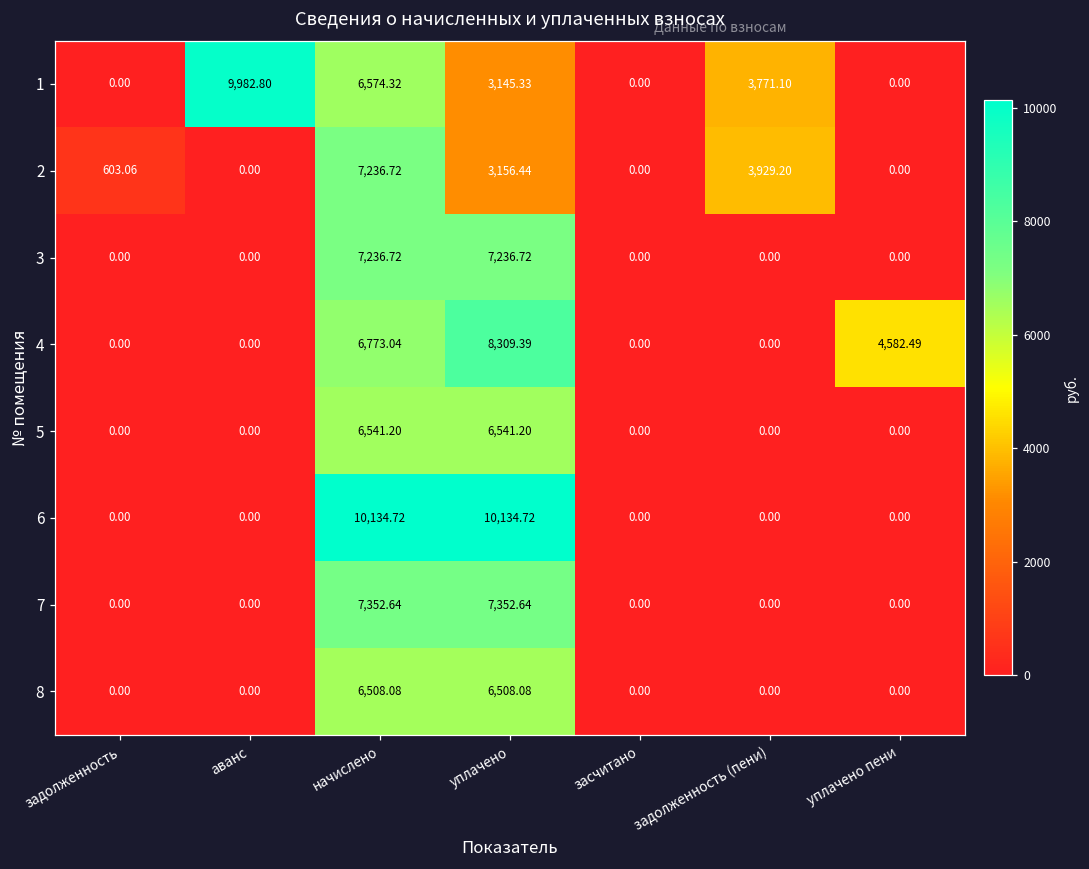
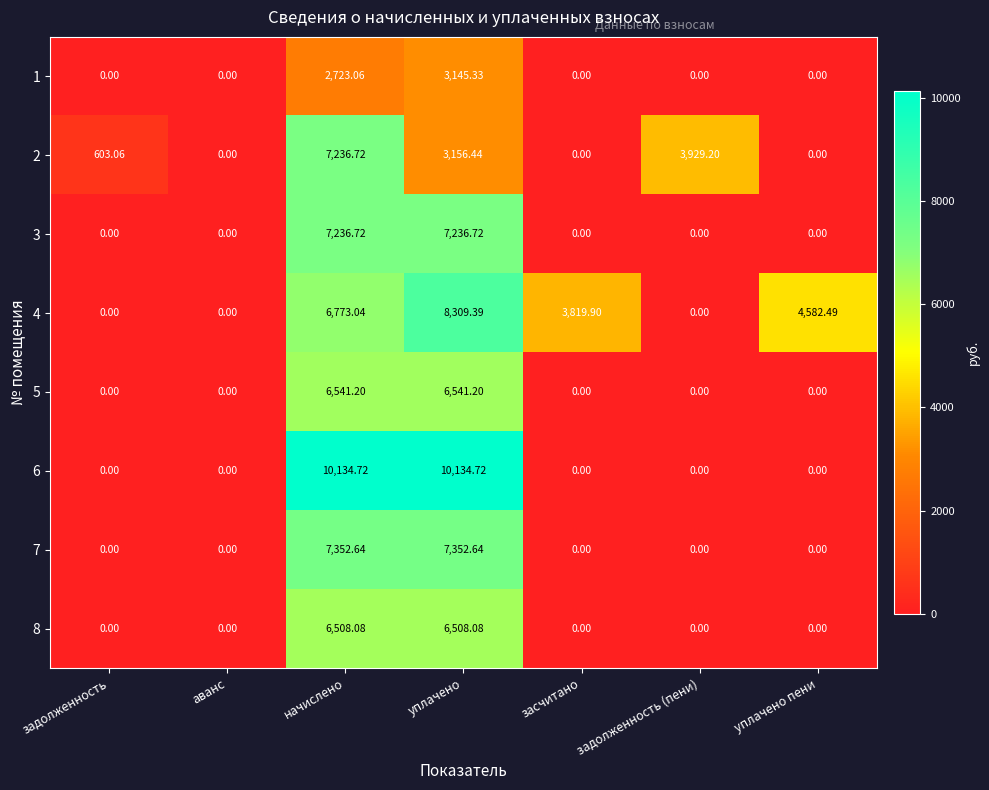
  {
    "1": {
      "задолженность": "0.00",
-     "аванс": "9,982.80",
-     "начислено": "6,574.32",
+     "аванс": "0.00",
+     "начислено": "2,723.06",
      "уплачено": "3,145.33",
      "засчитано": "0.00",
-     "задолженность (пени)": "3,771.10",
+     "задолженность (пени)": "0.00",
      "уплачено пени": "0.00"
    },
    "2": {
      "задолженность": "603.06",
      "аванс": "0.00",
      "начислено": "7,236.72",
      "уплачено": "3,156.44",
      "засчитано": "0.00",
      "задолженность (пени)": "3,929.20",
      "уплачено пени": "0.00"
    },
    "3": {
      "задолженность": "0.00",
      "аванс": "0.00",
      "начислено": "7,236.72",
      "уплачено": "7,236.72",
      "засчитано": "0.00",
      "задолженность (пени)": "0.00",
      "уплачено пени": "0.00"
    },
    "4": {
      "задолженность": "0.00",
      "аванс": "0.00",
      "начислено": "6,773.04",
      "уплачено": "8,309.39",
-     "засчитано": "0.00",
+     "засчитано": "3,819.90",
      "задолженность (пени)": "0.00",
      "уплачено пени": "4,582.49"
    },
    "5": {
      "задолженность": "0.00",
      "аванс": "0.00",
      "начислено": "6,541.20",
      "уплачено": "6,541.20",
      "засчитано": "0.00",
      "задолженность (пени)": "0.00",
      "уплачено пени": "0.00"
    },
    "6": {
      "задолженность": "0.00",
      "аванс": "0.00",
      "начислено": "10,134.72",
      "уплачено": "10,134.72",
      "засчитано": "0.00",
      "задолженность (пени)": "0.00",
      "уплачено пени": "0.00"
    },
    "7": {
      "задолженность": "0.00",
      "аванс": "0.00",
      "начислено": "7,352.64",
      "уплачено": "7,352.64",
      "засчитано": "0.00",
      "задолженность (пени)": "0.00",
      "уплачено пени": "0.00"
    },
    "8": {
      "задолженность": "0.00",
      "аванс": "0.00",
      "начислено": "6,508.08",
      "уплачено": "6,508.08",
      "засчитано": "0.00",
      "задолженность (пени)": "0.00",
      "уплачено пени": "0.00"
    }
  }
